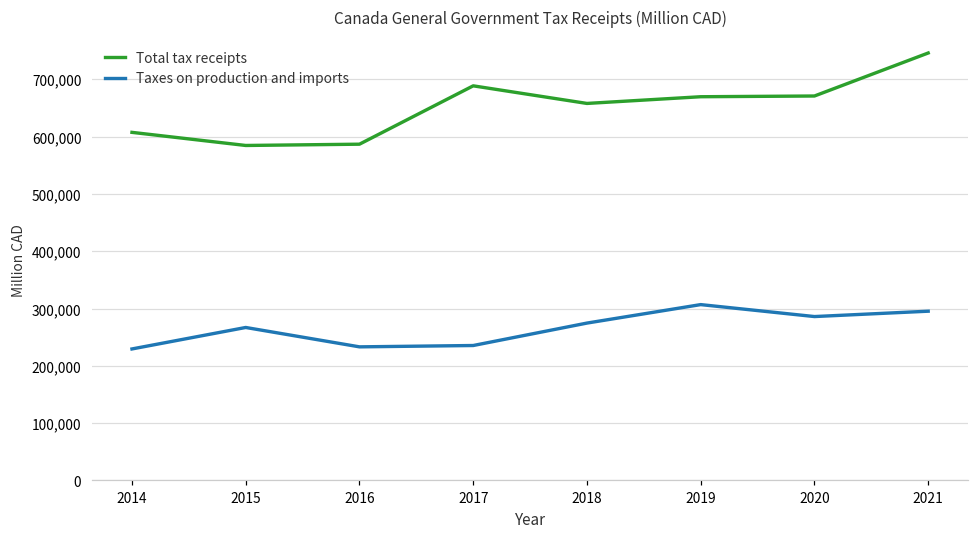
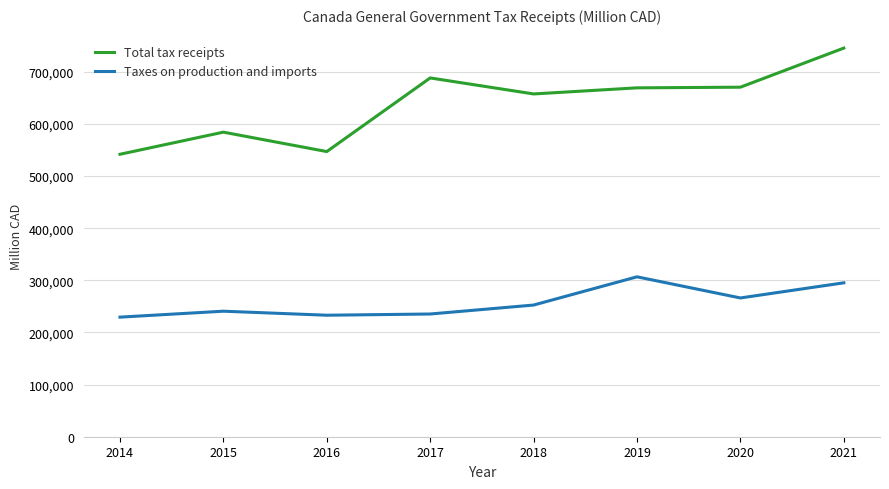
  {
    "Total tax receipts": {
-     "2014": "610,000",
+     "2014": "540,000",
      "2015": "580,000",
-     "2016": "590,000",
+     "2016": "550,000",
      "2017": "690,000",
      "2018": "660,000",
      "2019": "670,000",
      "2020": "670,000",
      "2021": "750,000"
    },
    "Taxes on production and imports": {
      "2014": "230,000",
-     "2015": "270,000",
+     "2015": "240,000",
      "2016": "230,000",
      "2017": "240,000",
-     "2018": "270,000",
+     "2018": "250,000",
      "2019": "310,000",
-     "2020": "290,000",
+     "2020": "270,000",
      "2021": "300,000"
    }
  }
